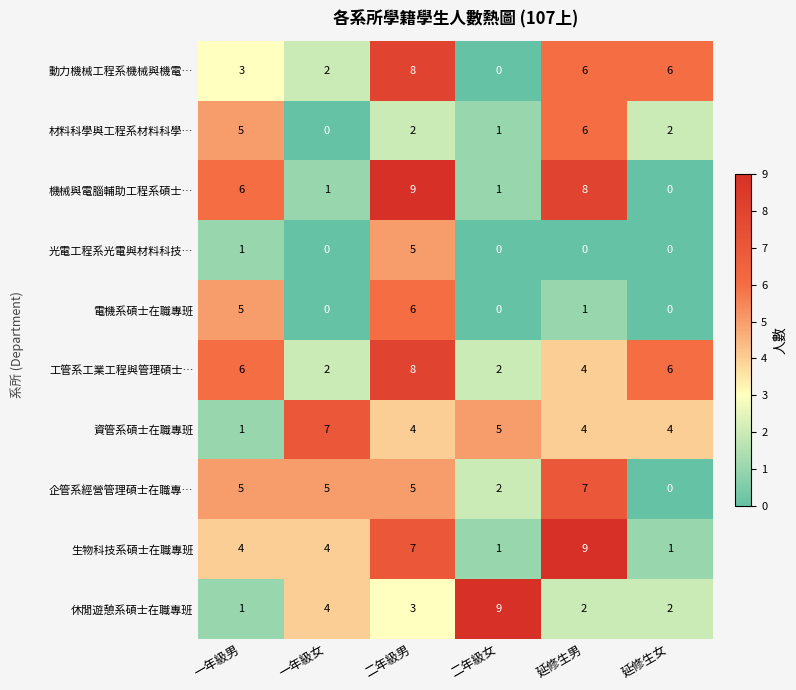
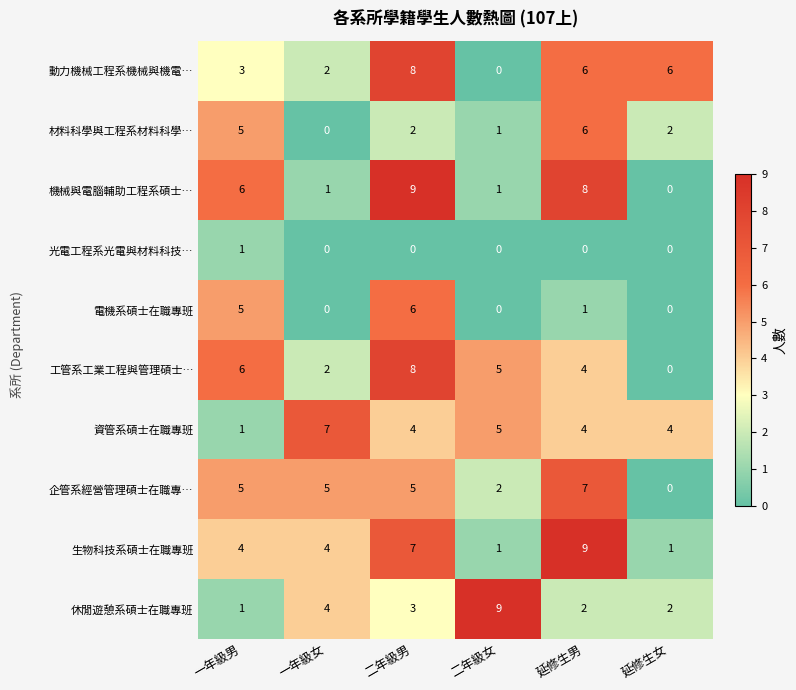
  {
    "動力機械工程系機械與機電…": {
      "一年級男": 3,
      "一年級女": 2,
      "二年級男": 8,
      "二年級女": 0,
      "延修生男": 6,
      "延修生女": 6
    },
    "材料科學與工程系材料科學…": {
      "一年級男": 5,
      "一年級女": 0,
      "二年級男": 2,
      "二年級女": 1,
      "延修生男": 6,
      "延修生女": 2
    },
    "機械與電腦輔助工程系碩士…": {
      "一年級男": 6,
      "一年級女": 1,
      "二年級男": 9,
      "二年級女": 1,
      "延修生男": 8,
      "延修生女": 0
    },
    "光電工程系光電與材料科技…": {
      "一年級男": 1,
      "一年級女": 0,
-     "二年級男": 5,
+     "二年級男": 0,
      "二年級女": 0,
      "延修生男": 0,
      "延修生女": 0
    },
    "電機系碩士在職專班": {
      "一年級男": 5,
      "一年級女": 0,
      "二年級男": 6,
      "二年級女": 0,
      "延修生男": 1,
      "延修生女": 0
    },
    "工管系工業工程與管理碩士…": {
      "一年級男": 6,
      "一年級女": 2,
      "二年級男": 8,
-     "二年級女": 2,
+     "二年級女": 5,
      "延修生男": 4,
-     "延修生女": 6
+     "延修生女": 0
    },
    "資管系碩士在職專班": {
      "一年級男": 1,
      "一年級女": 7,
      "二年級男": 4,
      "二年級女": 5,
      "延修生男": 4,
      "延修生女": 4
    },
    "企管系經營管理碩士在職專…": {
      "一年級男": 5,
      "一年級女": 5,
      "二年級男": 5,
      "二年級女": 2,
      "延修生男": 7,
      "延修生女": 0
    },
    "生物科技系碩士在職專班": {
      "一年級男": 4,
      "一年級女": 4,
      "二年級男": 7,
      "二年級女": 1,
      "延修生男": 9,
      "延修生女": 1
    },
    "休閒遊憩系碩士在職專班": {
      "一年級男": 1,
      "一年級女": 4,
      "二年級男": 3,
      "二年級女": 9,
      "延修生男": 2,
      "延修生女": 2
    }
  }
